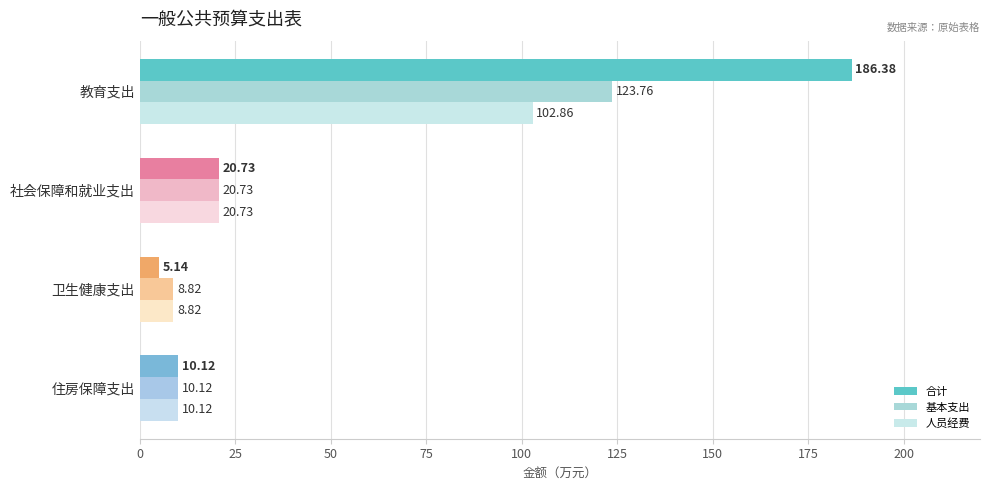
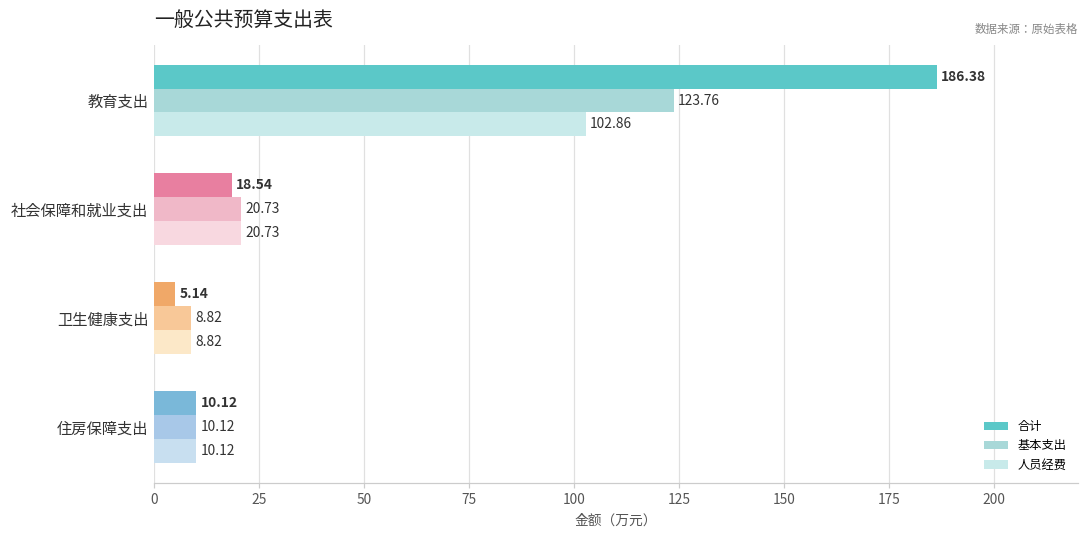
  {
    "合计": {
      "教育支出": 186.38,
-     "社会保障和就业支出": 20.73,
+     "社会保障和就业支出": 18.54,
      "卫生健康支出": 5.14,
      "住房保障支出": 10.12
    }
  }
